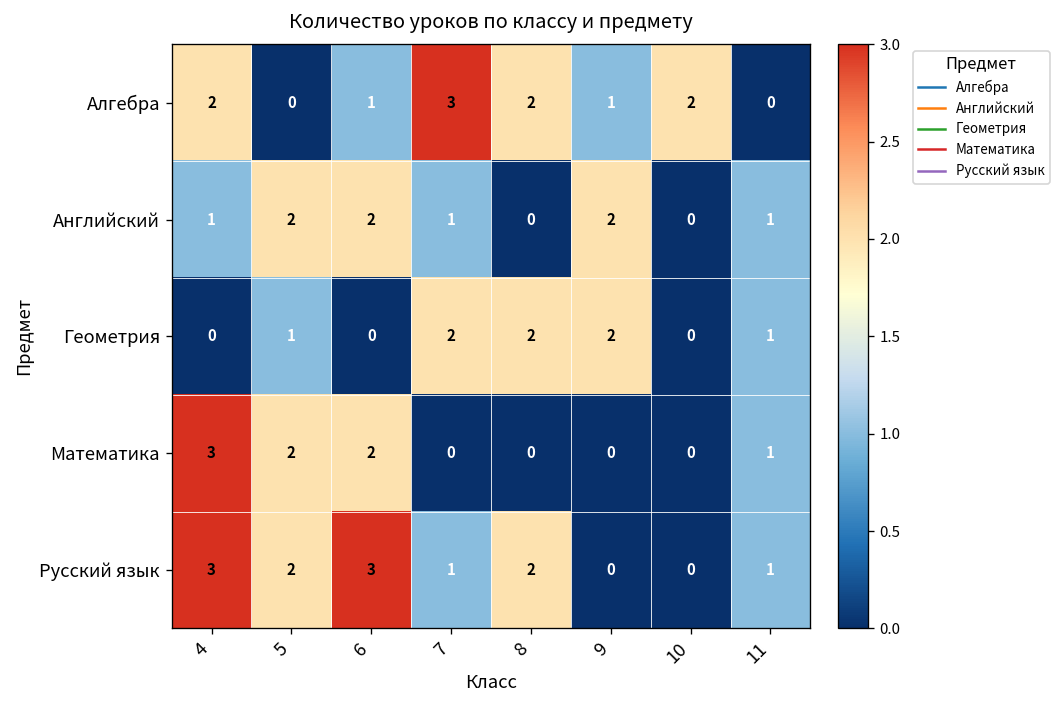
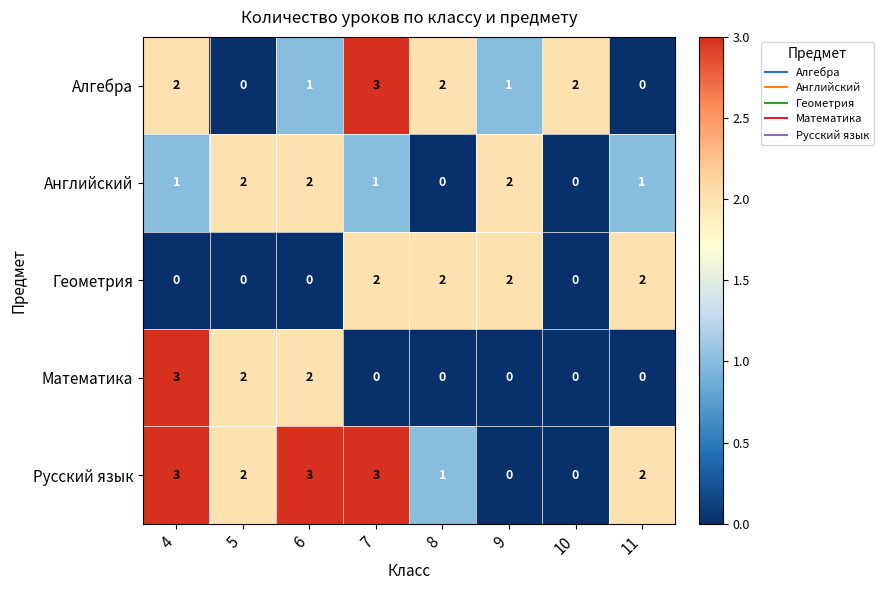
  {
    "Алгебра": {
      "4": 2,
      "5": 0,
      "6": 1,
      "7": 3,
      "8": 2,
      "9": 1,
      "10": 2,
      "11": 0
    },
    "Английский": {
      "4": 1,
      "5": 2,
      "6": 2,
      "7": 1,
      "8": 0,
      "9": 2,
      "10": 0,
      "11": 1
    },
    "Геометрия": {
      "4": 0,
-     "5": 1,
+     "5": 0,
      "6": 0,
      "7": 2,
      "8": 2,
      "9": 2,
      "10": 0,
-     "11": 1
+     "11": 2
    },
    "Математика": {
      "4": 3,
      "5": 2,
      "6": 2,
      "7": 0,
      "8": 0,
      "9": 0,
      "10": 0,
-     "11": 1
+     "11": 0
    },
    "Русский язык": {
      "4": 3,
      "5": 2,
      "6": 3,
-     "7": 1,
-     "8": 2,
+     "7": 3,
+     "8": 1,
      "9": 0,
      "10": 0,
-     "11": 1
+     "11": 2
    }
  }
